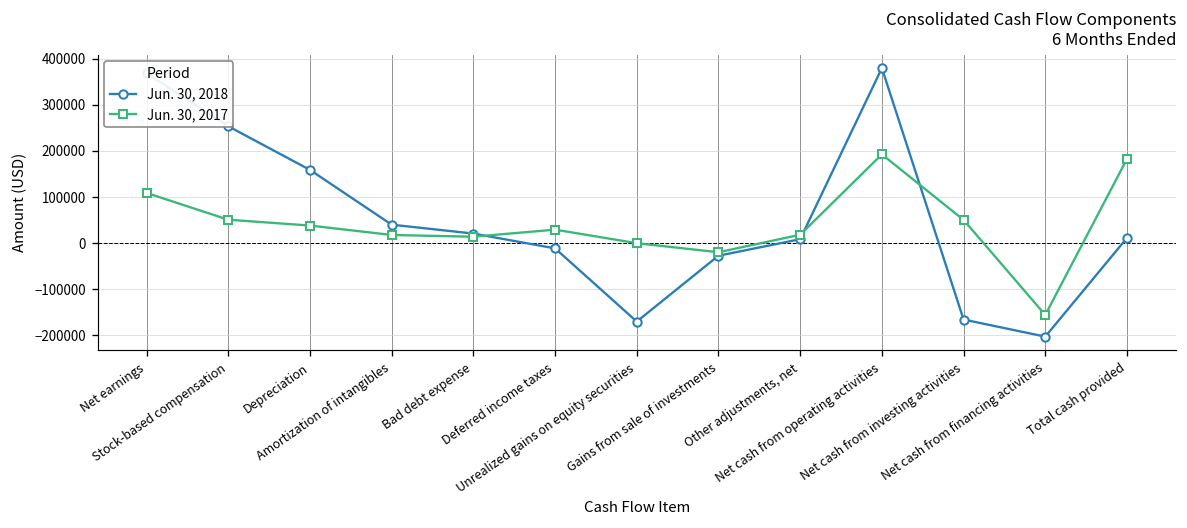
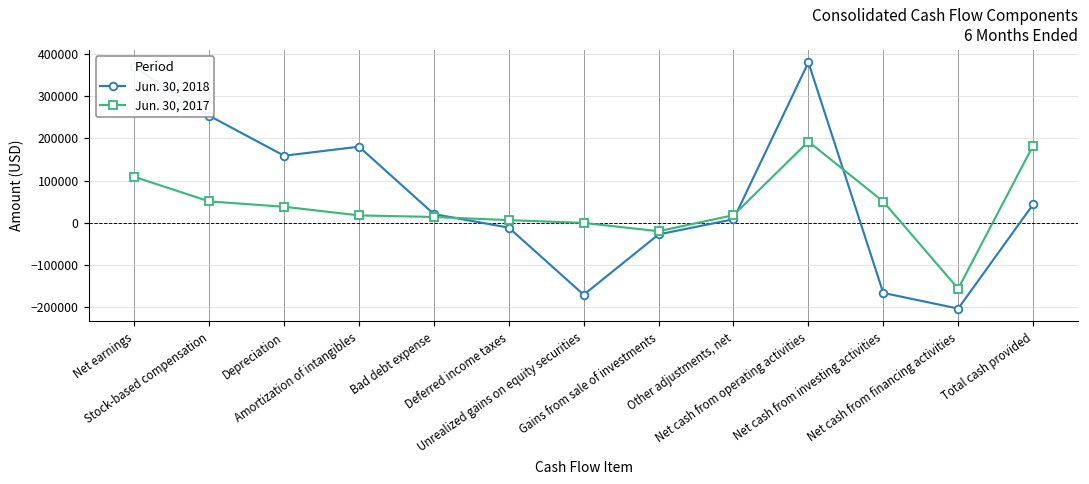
  {
    "Jun. 30, 2018": {
      "Stock-based compensation": 250000,
      "Depreciation": 160000,
-     "Amortization of intangibles": 40000,
+     "Amortization of intangibles": 180000,
      "Bad debt expense": 20000,
      "Deferred income taxes": -10000,
      "Unrealized gains on equity securities": -170000,
      "Gains from sale of investments": -30000,
      "Other adjustments, net": 10000,
      "Net cash from operating activities": 380000,
      "Net cash from investing activities": -170000,
      "Net cash from financing activities": -200000,
-     "Total cash provided": 10000
+     "Total cash provided": 40000
    },
    "Jun. 30, 2017": {
      "Net earnings": 110000,
      "Stock-based compensation": 50000,
      "Depreciation": 40000,
      "Amortization of intangibles": 20000,
      "Bad debt expense": 10000,
-     "Deferred income taxes": 30000,
+     "Deferred income taxes": 10000,
      "Unrealized gains on equity securities": 0,
      "Gains from sale of investments": -20000,
      "Other adjustments, net": 20000,
      "Net cash from operating activities": 190000,
      "Net cash from investing activities": 50000,
      "Net cash from financing activities": -160000,
      "Total cash provided": 180000
    }
  }
